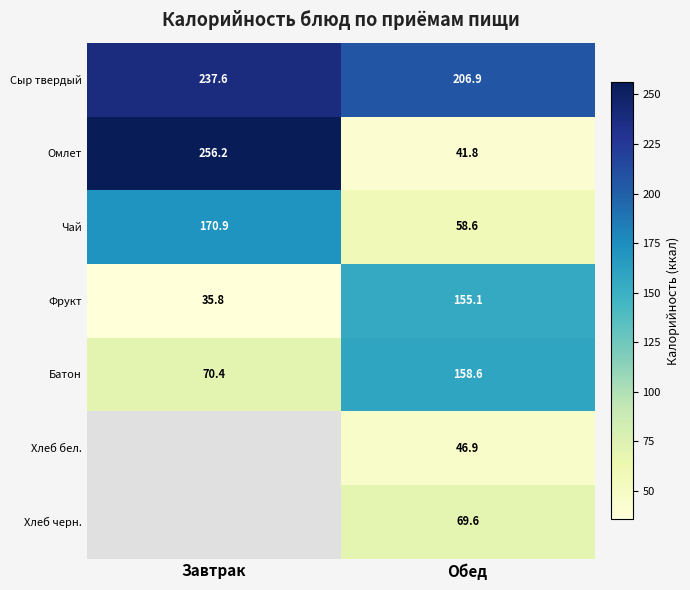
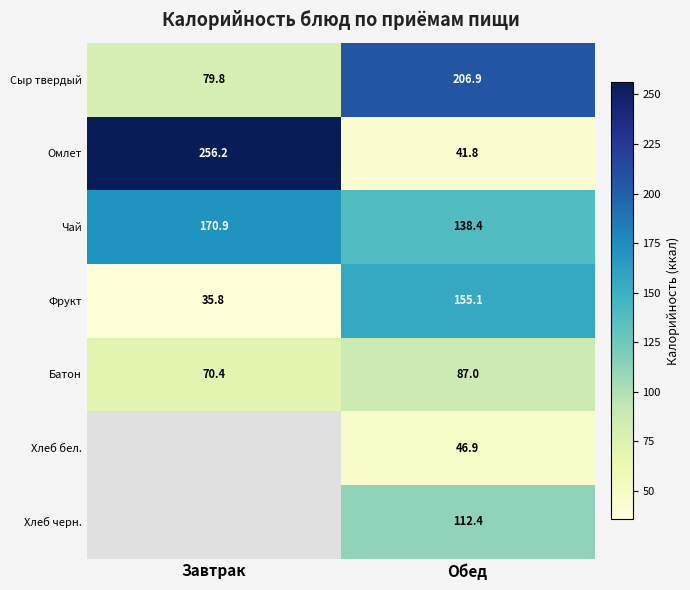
  {
    "Сыр твердый": {
-     "Завтрак": 237.6,
+     "Завтрак": 79.8,
      "Обед": 206.9
    },
    "Омлет": {
      "Завтрак": 256.2,
      "Обед": 41.8
    },
    "Чай": {
      "Завтрак": 170.9,
-     "Обед": 58.6
+     "Обед": 138.4
    },
    "Фрукт": {
      "Завтрак": 35.8,
      "Обед": 155.1
    },
    "Батон": {
      "Завтрак": 70.4,
-     "Обед": 158.6
+     "Обед": 87.0
    },
    "Хлеб бел.": {
      "Обед": 46.9
    },
    "Хлеб черн.": {
-     "Обед": 69.6
+     "Обед": 112.4
    }
  }
